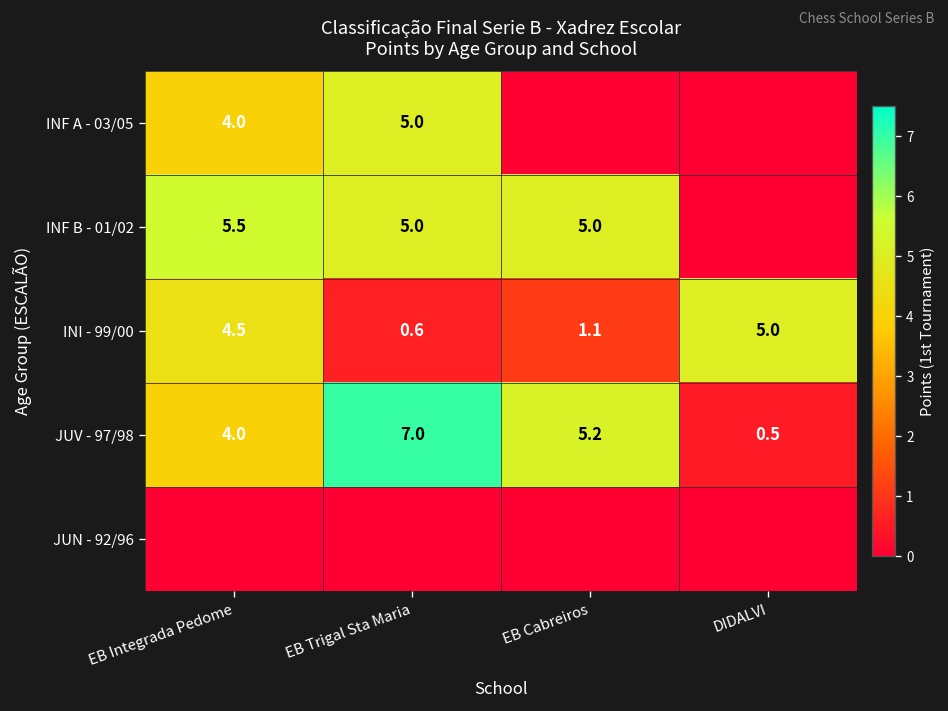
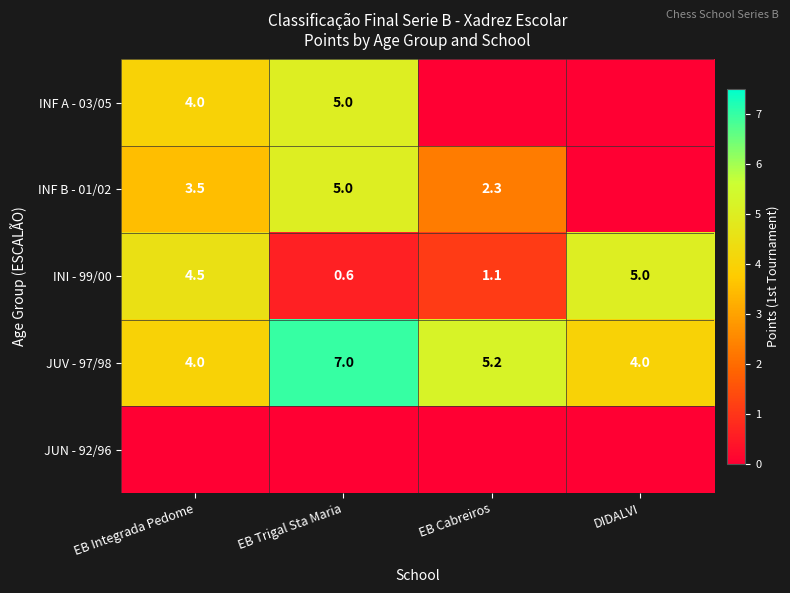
  {
    "INF A - 03/05": {
      "EB Integrada Pedome": 4.0,
      "EB Trigal Sta Maria": 5.0
    },
    "INF B - 01/02": {
-     "EB Integrada Pedome": 5.5,
+     "EB Integrada Pedome": 3.5,
      "EB Trigal Sta Maria": 5.0,
-     "EB Cabreiros": 5.0
+     "EB Cabreiros": 2.3
    },
    "INI - 99/00": {
      "EB Integrada Pedome": 4.5,
      "EB Trigal Sta Maria": 0.6,
      "EB Cabreiros": 1.1,
      "DIDALVI": 5.0
    },
    "JUV - 97/98": {
      "EB Integrada Pedome": 4.0,
      "EB Trigal Sta Maria": 7.0,
      "EB Cabreiros": 5.2,
-     "DIDALVI": 0.5
+     "DIDALVI": 4.0
    }
  }
